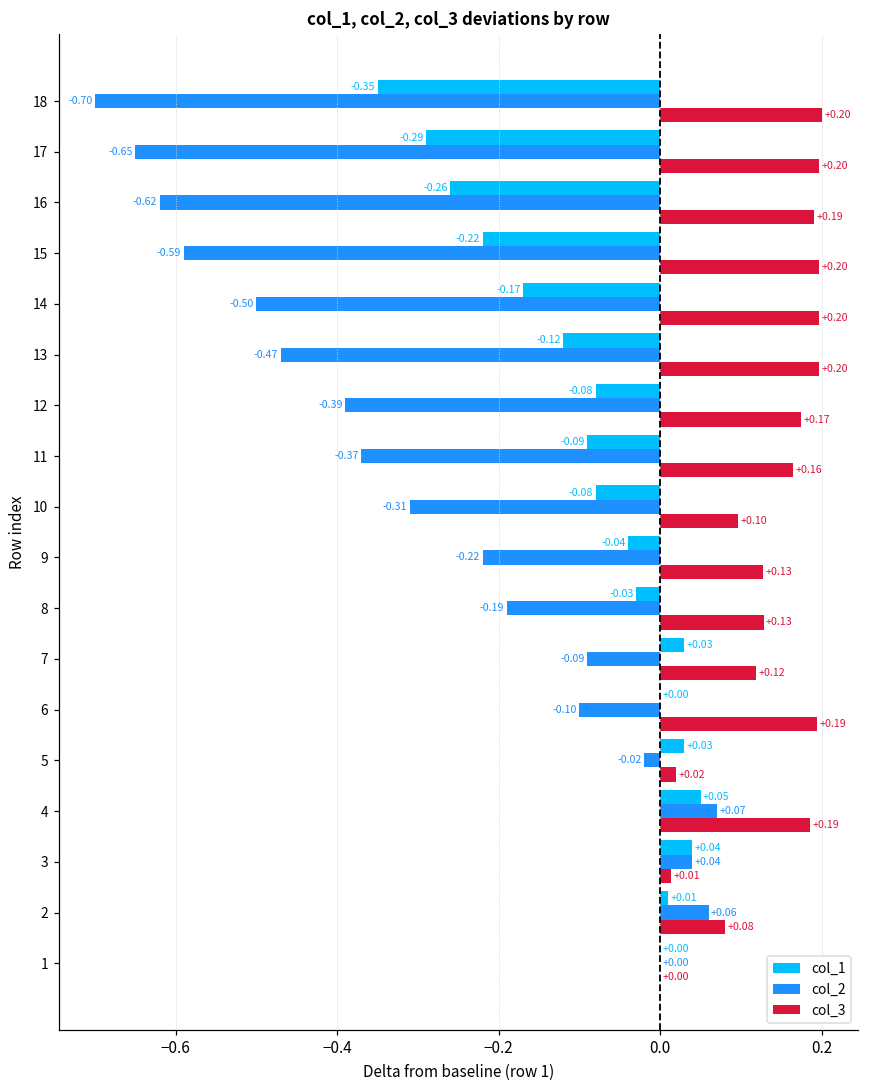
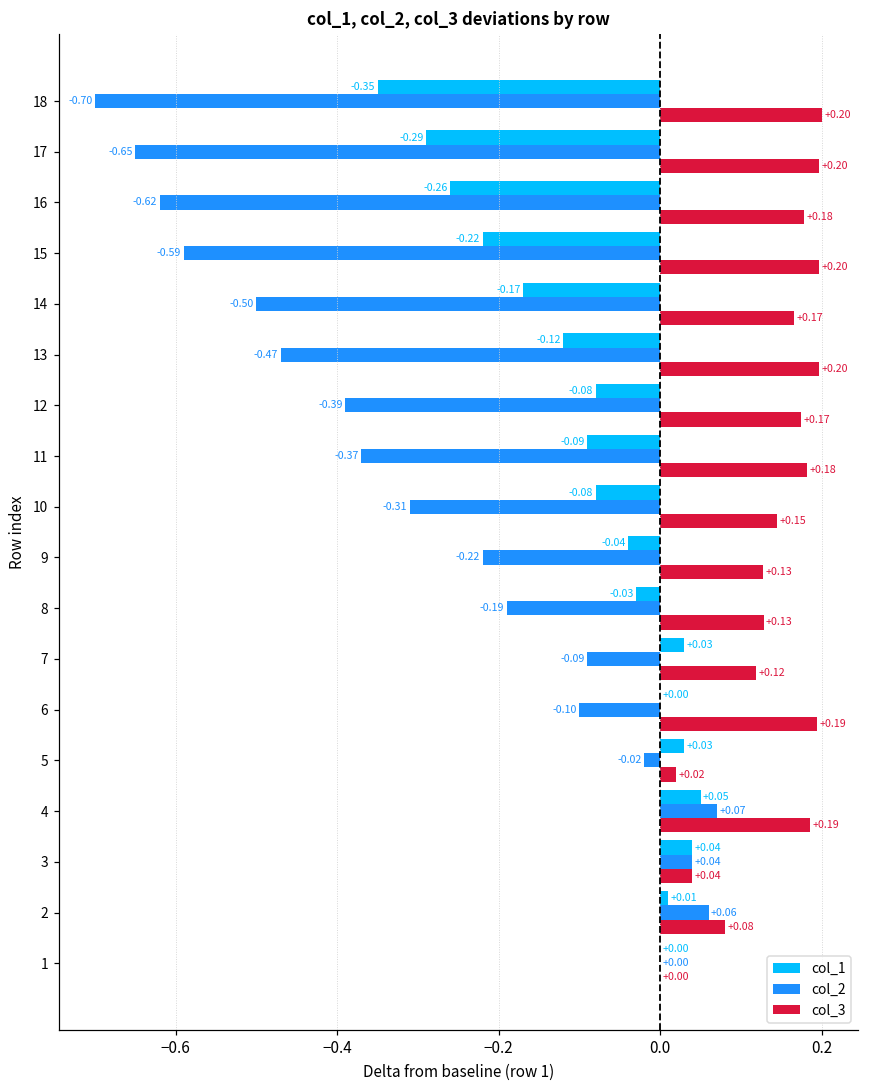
  {
    "col_3": {
      "18": "+0.20",
      "17": "+0.20",
-     "16": "+0.19",
+     "16": "+0.18",
      "15": "+0.20",
-     "14": "+0.20",
+     "14": "+0.17",
      "13": "+0.20",
      "12": "+0.17",
-     "11": "+0.16",
-     "10": "+0.10",
+     "11": "+0.18",
+     "10": "+0.15",
      "9": "+0.13",
      "8": "+0.13",
      "7": "+0.12",
      "6": "+0.19",
      "5": "+0.02",
      "4": "+0.19",
-     "3": "+0.01",
+     "3": "+0.04",
      "2": "+0.08",
      "1": "+0.00"
    }
  }
